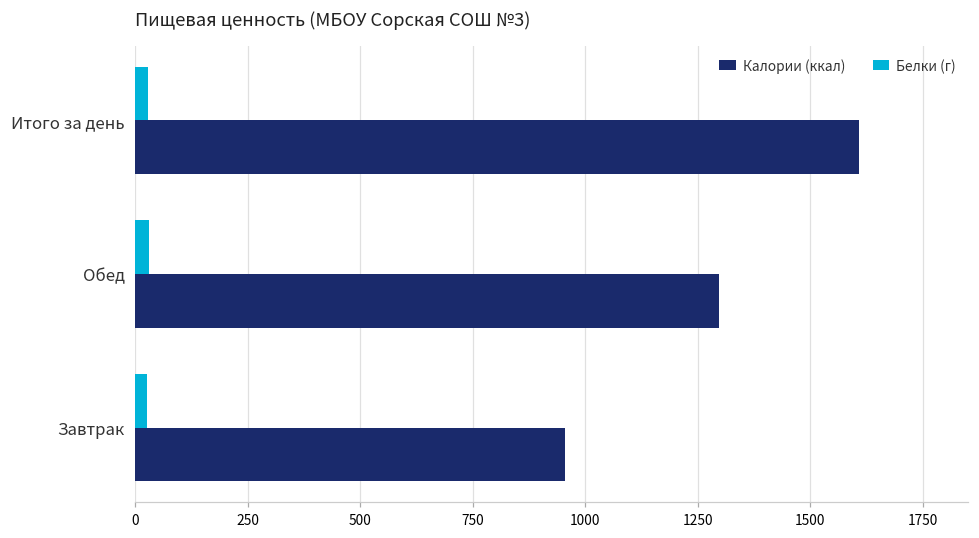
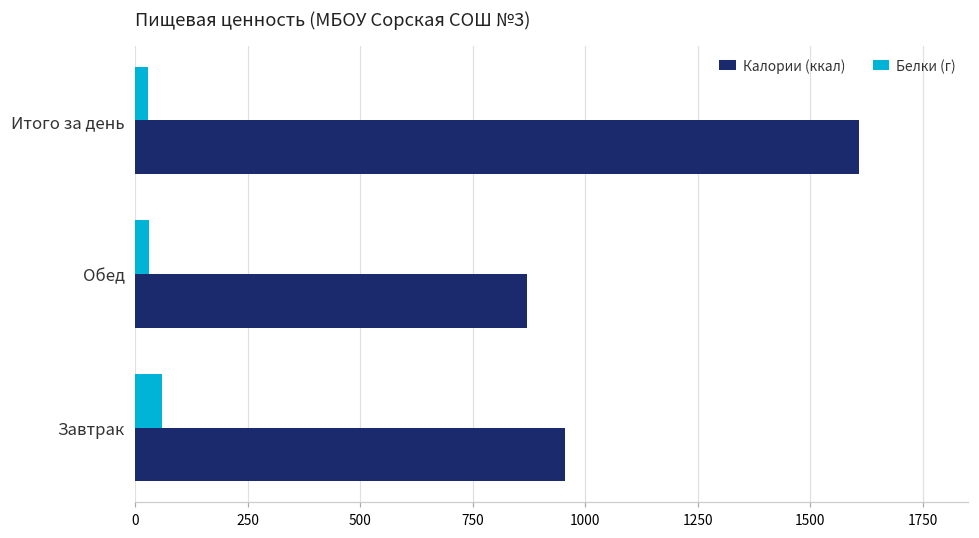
  {
    "Калории (ккал)": {
      "Итого за день": 1610,
-     "Обед": 1300,
+     "Обед": 870,
      "Завтрак": 960
    },
    "Белки (г)": {
      "Итого за день": 30,
      "Обед": 30,
-     "Завтрак": 30
+     "Завтрак": 60
    }
  }
